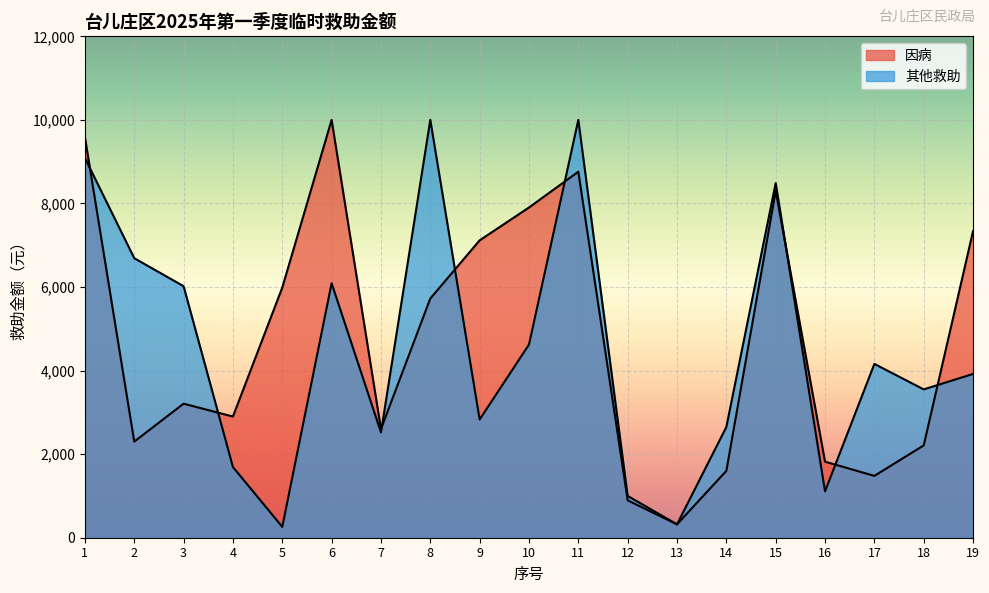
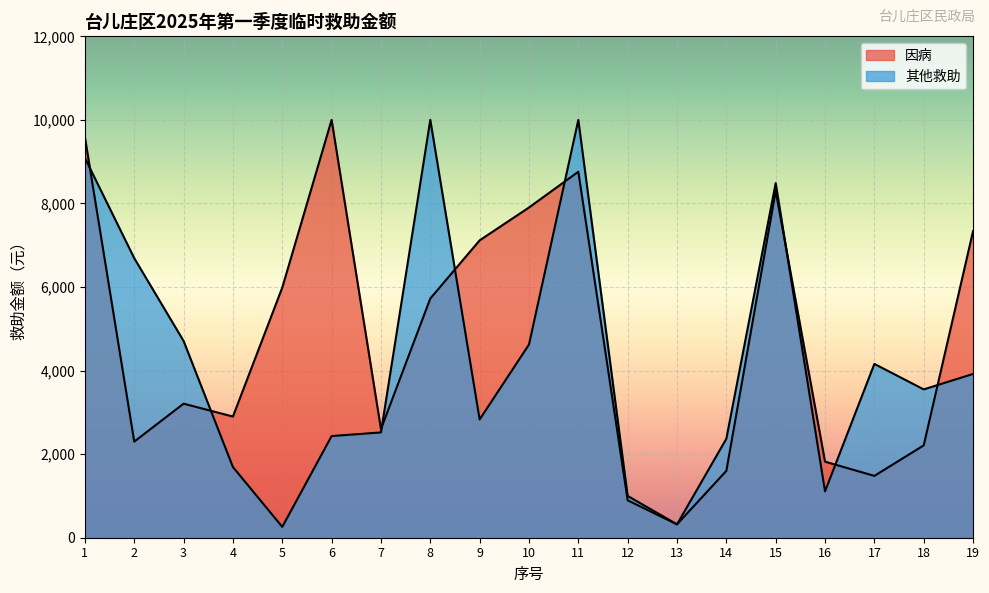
  {
    "因病": {
      "1": "9,600",
      "2": "2,300",
      "3": "3,200",
      "4": "2,900",
      "5": "6,000",
      "6": "10,000",
      "7": "2,600",
      "8": "5,700",
      "9": "7,100",
      "10": "7,900",
      "11": "8,800",
      "12": "900",
      "14": "1,600",
      "15": "8,300",
      "16": "1,800",
      "17": "1,500",
      "18": "2,200",
      "19": "7,300"
    },
    "其他救助": {
      "1": "9,100",
      "2": "6,700",
-     "3": "6,000",
+     "3": "4,700",
      "4": "1,700",
      "5": "300",
-     "6": "6,100",
+     "6": "2,400",
      "7": "2,500",
      "8": "10,000",
      "9": "2,800",
      "10": "4,600",
      "11": "10,000",
      "12": "1,000",
-     "14": "2,700",
+     "14": "2,400",
      "15": "8,500",
      "16": "1,100",
      "17": "4,200",
      "18": "3,600",
      "19": "3,900"
    }
  }
